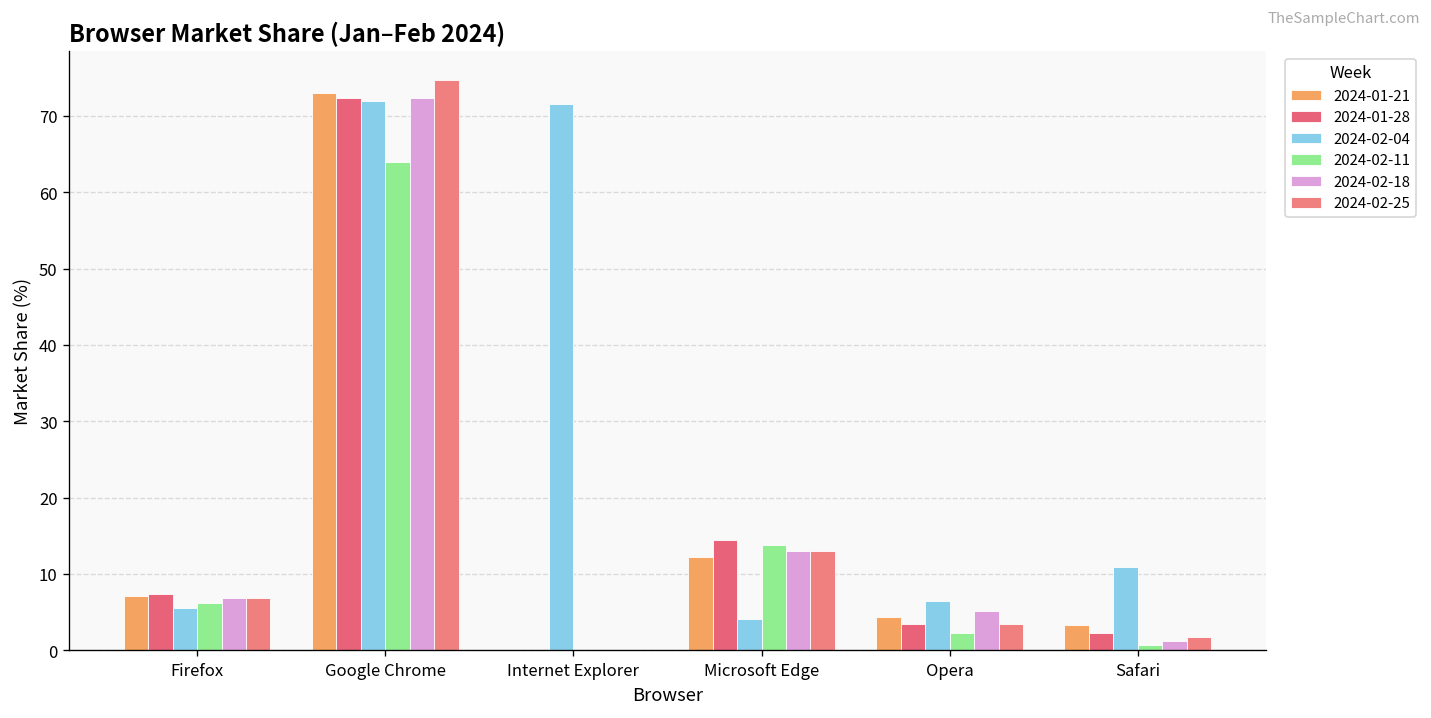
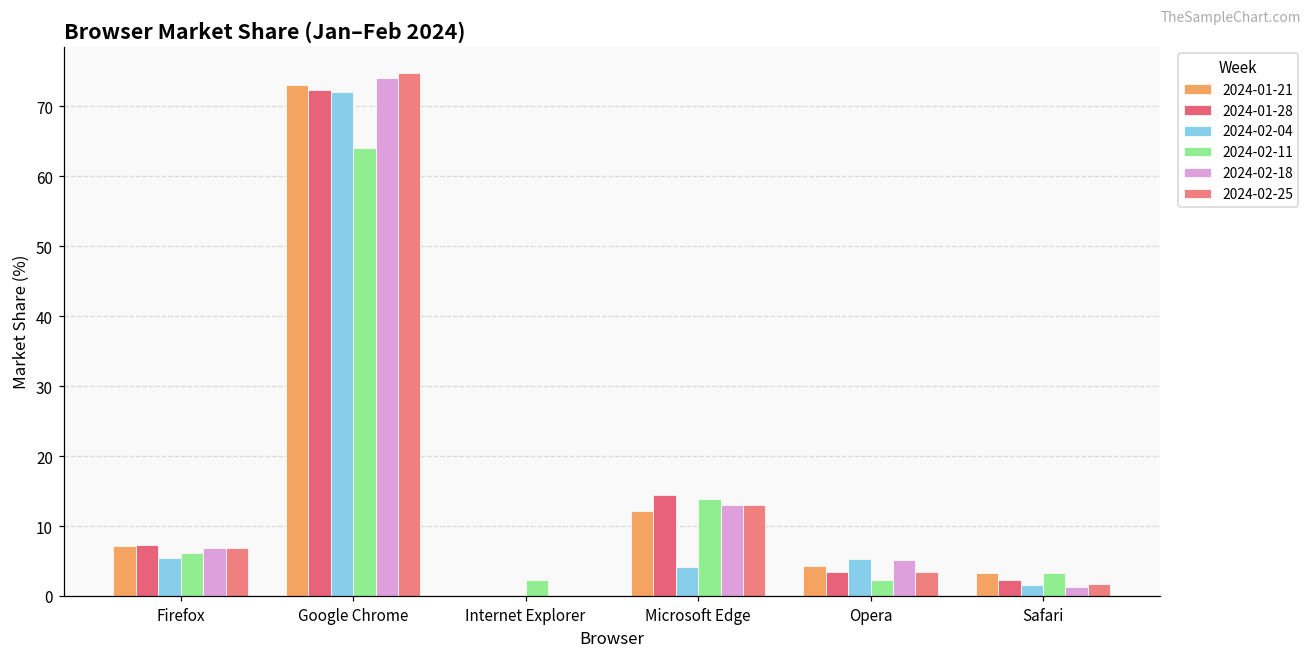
  {
    "2024-02-04": {
      "Firefox": 6,
      "Google Chrome": 72,
-     "Internet Explorer": 72,
+     "Internet Explorer": 0,
      "Microsoft Edge": 4,
-     "Opera": 7,
-     "Safari": 11
+     "Opera": 5,
+     "Safari": 2
    },
    "2024-02-11": {
      "Firefox": 6,
      "Google Chrome": 64,
-     "Internet Explorer": 0,
+     "Internet Explorer": 2,
      "Microsoft Edge": 14,
      "Opera": 2,
-     "Safari": 1
+     "Safari": 3
    },
    "2024-02-18": {
      "Firefox": 7,
-     "Google Chrome": 72,
+     "Google Chrome": 74,
      "Internet Explorer": 0,
      "Microsoft Edge": 13,
      "Opera": 5,
      "Safari": 1
    }
  }
